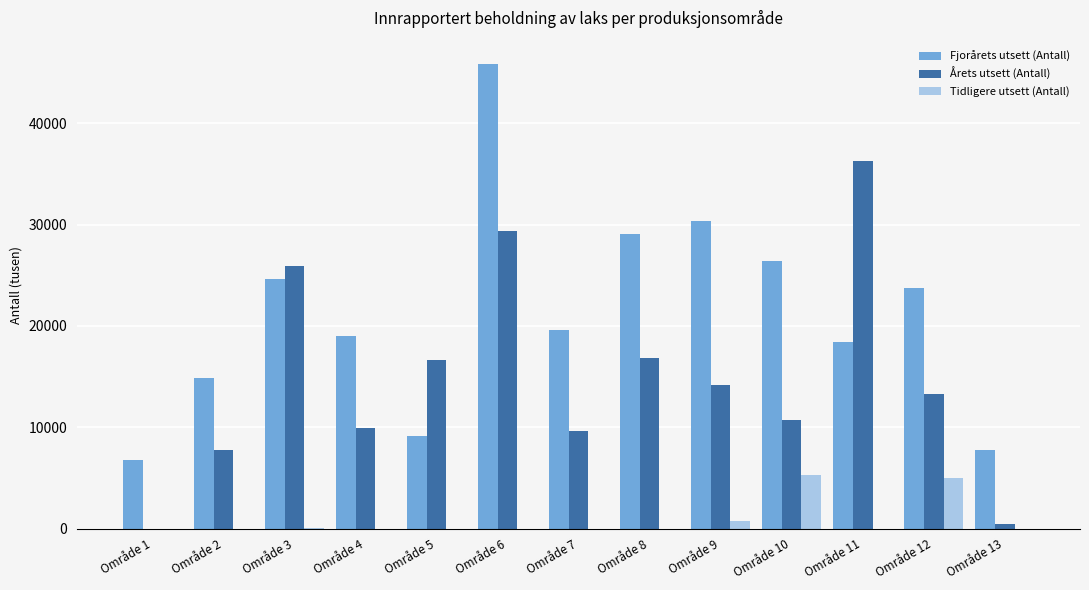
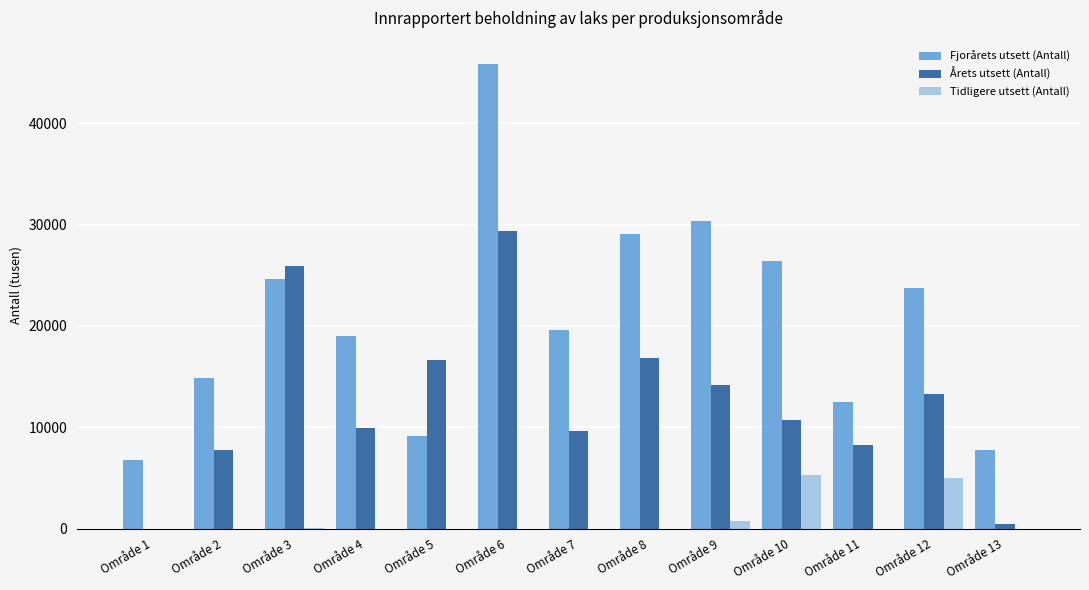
  {
    "Fjorårets utsett (Antall)": {
      "Område 1": 6800,
      "Område 2": 14800,
      "Område 3": 24700,
      "Område 4": 19000,
      "Område 5": 9200,
      "Område 6": 45800,
      "Område 7": 19600,
      "Område 8": 29000,
      "Område 9": 30300,
      "Område 10": 26400,
-     "Område 11": 18400,
+     "Område 11": 12500,
      "Område 12": 23700,
      "Område 13": 7700
    },
    "Årets utsett (Antall)": {
      "Område 1": 0,
      "Område 2": 7700,
      "Område 3": 25900,
      "Område 4": 10000,
      "Område 5": 16600,
      "Område 6": 29400,
      "Område 7": 9600,
      "Område 8": 16900,
      "Område 9": 14100,
      "Område 10": 10700,
-     "Område 11": 36300,
+     "Område 11": 8300,
      "Område 12": 13200,
      "Område 13": 500
    },
    "Tidligere utsett (Antall)": {
      "Område 1": 0,
      "Område 2": 0,
      "Område 4": 0,
      "Område 5": 0,
      "Område 6": 0,
      "Område 7": 0,
      "Område 8": 0,
      "Område 9": 700,
      "Område 10": 5300,
      "Område 11": 0,
      "Område 12": 5000,
      "Område 13": 0
    }
  }
